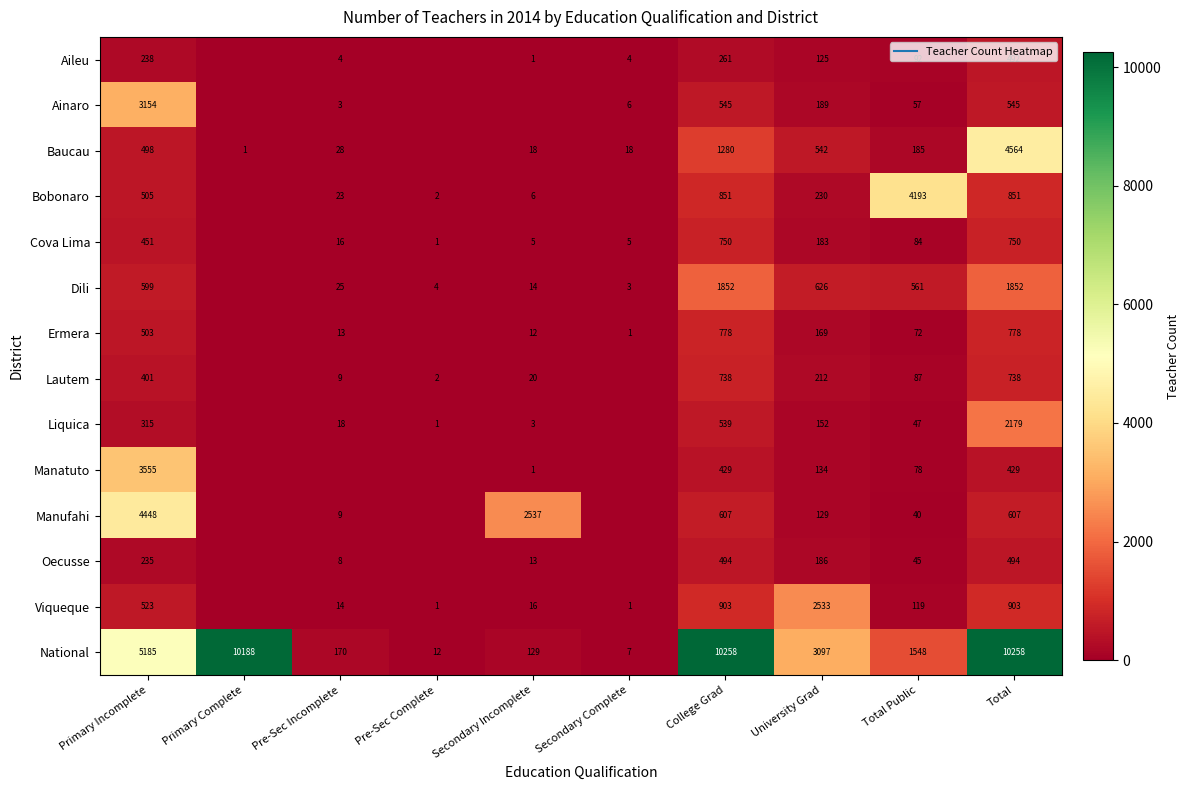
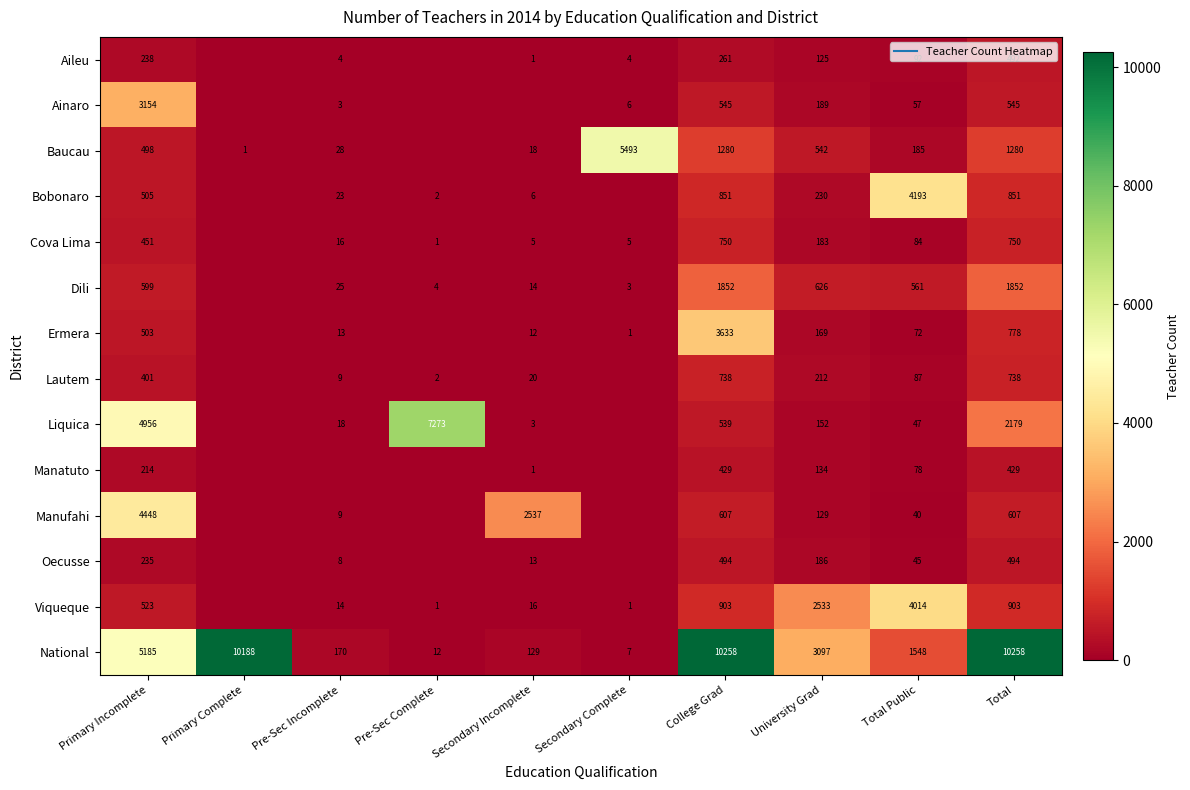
  {
    "Aileu": {
      "Primary Incomplete": 238,
      "Pre-Sec Incomplete": 4,
      "Secondary Incomplete": 1,
      "Secondary Complete": 4,
      "College Grad": 261,
      "University Grad": 125
    },
    "Ainaro": {
      "Primary Incomplete": 3154,
      "Pre-Sec Incomplete": 3,
      "Secondary Complete": 6,
      "College Grad": 545,
      "University Grad": 189,
      "Total Public": 57,
      "Total": 545
    },
    "Baucau": {
      "Primary Incomplete": 498,
      "Primary Complete": 1,
      "Pre-Sec Incomplete": 28,
      "Secondary Incomplete": 18,
-     "Secondary Complete": 18,
+     "Secondary Complete": 5493,
      "College Grad": 1280,
      "University Grad": 542,
      "Total Public": 185,
-     "Total": 4564
+     "Total": 1280
    },
    "Bobonaro": {
      "Primary Incomplete": 505,
      "Pre-Sec Incomplete": 23,
      "Pre-Sec Complete": 2,
      "Secondary Incomplete": 6,
      "College Grad": 851,
      "University Grad": 230,
      "Total Public": 4193,
      "Total": 851
    },
    "Cova Lima": {
      "Primary Incomplete": 451,
      "Pre-Sec Incomplete": 16,
      "Pre-Sec Complete": 1,
      "Secondary Incomplete": 5,
      "Secondary Complete": 5,
      "College Grad": 750,
      "University Grad": 183,
      "Total Public": 84,
      "Total": 750
    },
    "Dili": {
      "Primary Incomplete": 599,
      "Pre-Sec Incomplete": 25,
      "Pre-Sec Complete": 4,
      "Secondary Incomplete": 14,
      "Secondary Complete": 3,
      "College Grad": 1852,
      "University Grad": 626,
      "Total Public": 561,
      "Total": 1852
    },
    "Ermera": {
      "Primary Incomplete": 503,
      "Pre-Sec Incomplete": 13,
      "Secondary Incomplete": 12,
      "Secondary Complete": 1,
-     "College Grad": 778,
+     "College Grad": 3633,
      "University Grad": 169,
      "Total Public": 72,
      "Total": 778
    },
    "Lautem": {
      "Primary Incomplete": 401,
      "Pre-Sec Incomplete": 9,
      "Pre-Sec Complete": 2,
      "Secondary Incomplete": 20,
      "College Grad": 738,
      "University Grad": 212,
      "Total Public": 87,
      "Total": 738
    },
    "Liquica": {
-     "Primary Incomplete": 315,
+     "Primary Incomplete": 4956,
      "Pre-Sec Incomplete": 18,
-     "Pre-Sec Complete": 1,
+     "Pre-Sec Complete": 7273,
      "Secondary Incomplete": 3,
      "College Grad": 539,
      "University Grad": 152,
      "Total Public": 47,
      "Total": 2179
    },
    "Manatuto": {
-     "Primary Incomplete": 3555,
+     "Primary Incomplete": 214,
      "Secondary Incomplete": 1,
      "College Grad": 429,
      "University Grad": 134,
      "Total Public": 78,
      "Total": 429
    },
    "Manufahi": {
      "Primary Incomplete": 4448,
      "Pre-Sec Incomplete": 9,
      "Secondary Incomplete": 2537,
      "College Grad": 607,
      "University Grad": 129,
      "Total Public": 40,
      "Total": 607
    },
    "Oecusse": {
      "Primary Incomplete": 235,
      "Pre-Sec Incomplete": 8,
      "Secondary Incomplete": 13,
      "College Grad": 494,
      "University Grad": 186,
      "Total Public": 45,
      "Total": 494
    },
    "Viqueque": {
      "Primary Incomplete": 523,
      "Pre-Sec Incomplete": 14,
      "Pre-Sec Complete": 1,
      "Secondary Incomplete": 16,
      "Secondary Complete": 1,
      "College Grad": 903,
      "University Grad": 2533,
-     "Total Public": 119,
+     "Total Public": 4014,
      "Total": 903
    },
    "National": {
      "Primary Incomplete": 5185,
      "Primary Complete": 10188,
      "Pre-Sec Incomplete": 170,
      "Pre-Sec Complete": 12,
      "Secondary Incomplete": 129,
      "Secondary Complete": 7,
      "College Grad": 10258,
      "University Grad": 3097,
      "Total Public": 1548,
      "Total": 10258
    }
  }
